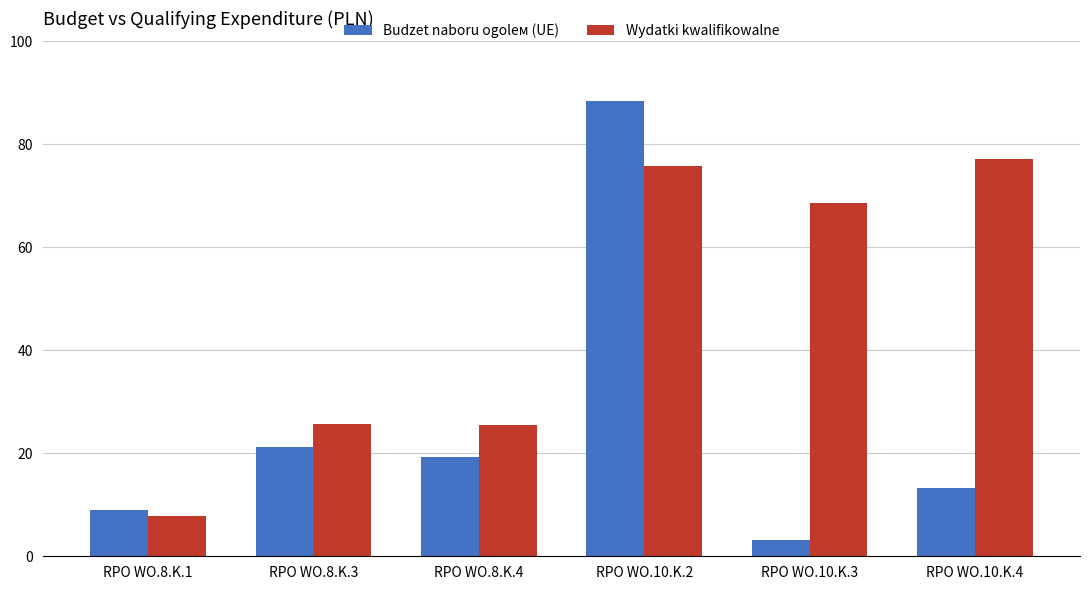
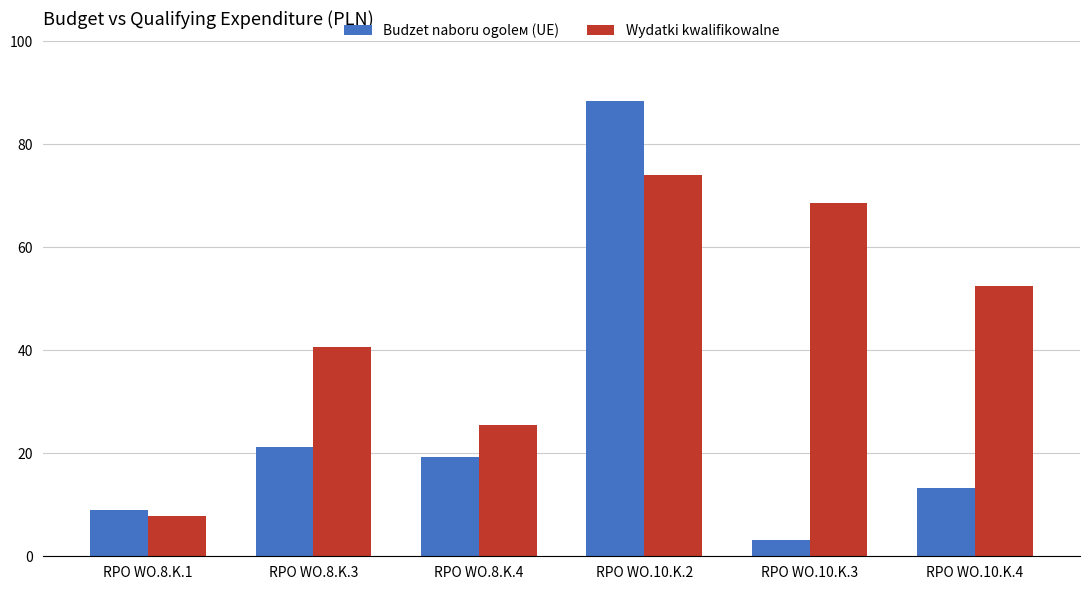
  {
    "Budzet naboru ogolем (UE)": {
      "RPO WO.8.K.1": 9,
      "RPO WO.8.K.3": 21,
      "RPO WO.8.K.4": 19,
      "RPO WO.10.K.2": 88,
      "RPO WO.10.K.3": 3,
      "RPO WO.10.K.4": 13
    },
    "Wydatki kwalifikowalne": {
      "RPO WO.8.K.1": 8,
-     "RPO WO.8.K.3": 26,
+     "RPO WO.8.K.3": 41,
      "RPO WO.8.K.4": 25,
-     "RPO WO.10.K.2": 76,
+     "RPO WO.10.K.2": 74,
      "RPO WO.10.K.3": 69,
-     "RPO WO.10.K.4": 77
+     "RPO WO.10.K.4": 53
    }
  }
